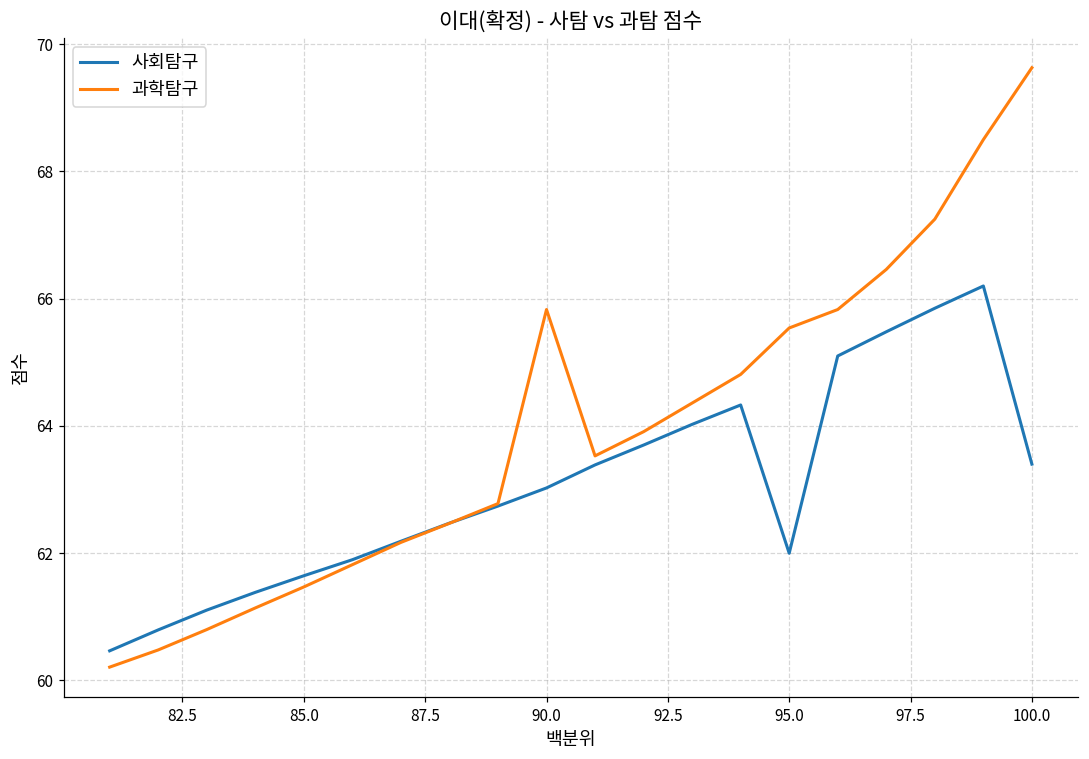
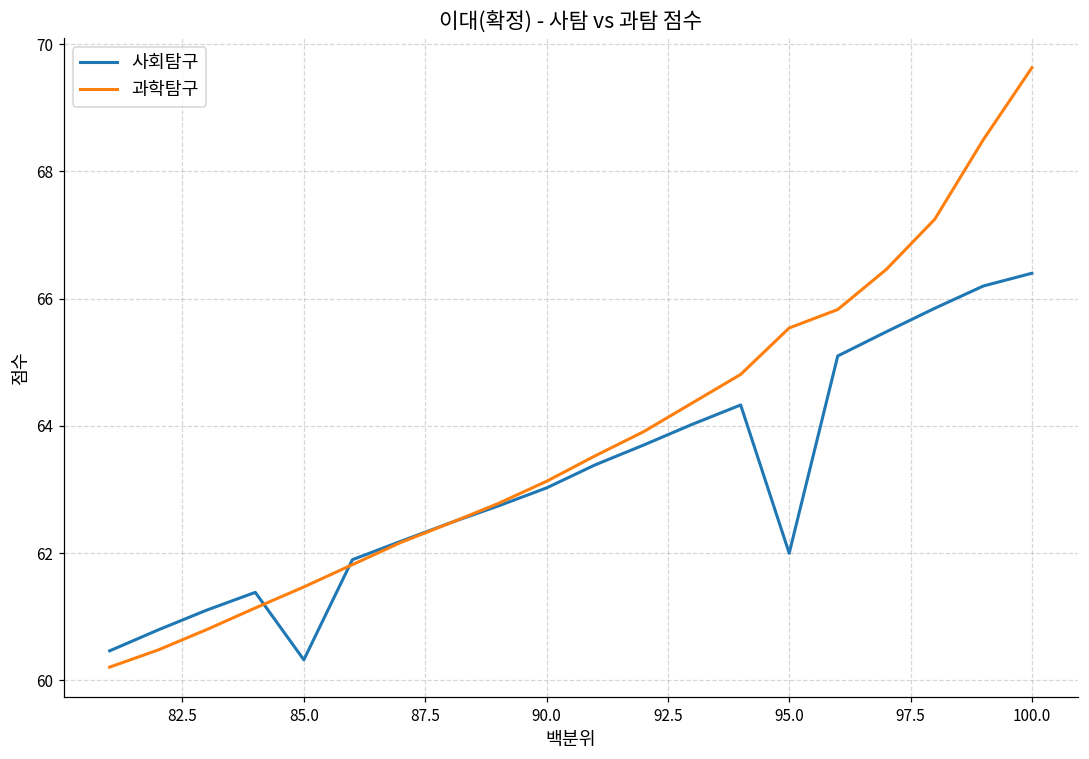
  {
    "사회탐구": {
-     "85.0": 61.6,
+     "85.0": 60.3,
      "90.0": 63.0,
      "95.0": 62.0,
-     "100.0": 63.4
+     "100.0": 66.4
    },
    "과학탐구": {
      "85.0": 61.5,
-     "90.0": 65.8,
+     "90.0": 63.1,
      "95.0": 65.5,
      "100.0": 69.6
    }
  }
